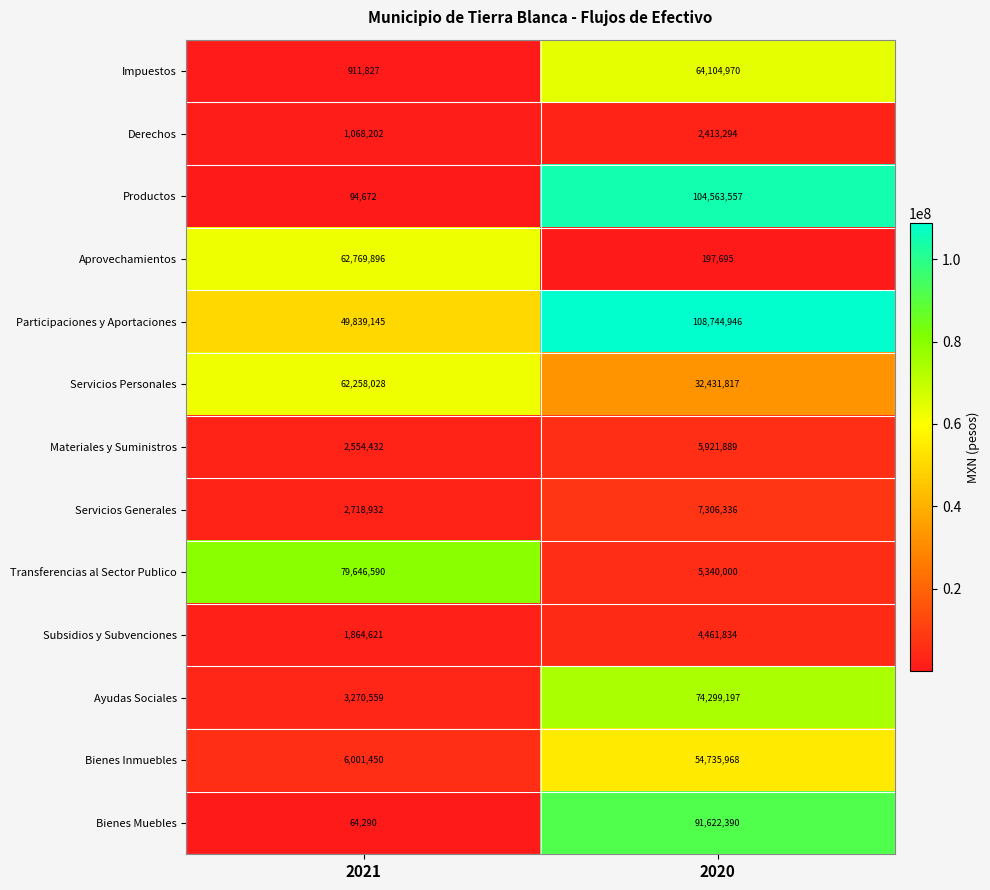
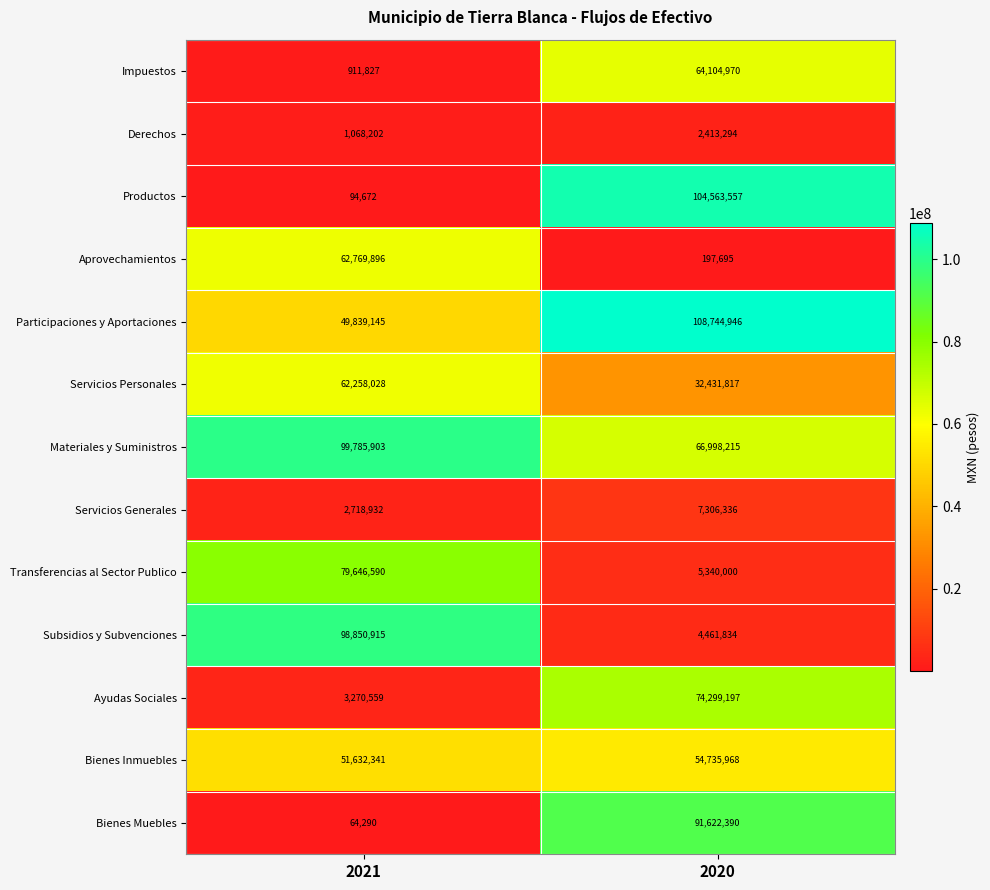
  {
    "Impuestos": {
      "2021": "911,827",
      "2020": "64,104,970"
    },
    "Derechos": {
      "2021": "1,068,202",
      "2020": "2,413,294"
    },
    "Productos": {
      "2021": "94,672",
      "2020": "104,563,557"
    },
    "Aprovechamientos": {
      "2021": "62,769,896",
      "2020": "197,695"
    },
    "Participaciones y Aportaciones": {
      "2021": "49,839,145",
      "2020": "108,744,946"
    },
    "Servicios Personales": {
      "2021": "62,258,028",
      "2020": "32,431,817"
    },
    "Materiales y Suministros": {
-     "2021": "2,554,432",
-     "2020": "5,921,889"
+     "2021": "99,785,903",
+     "2020": "66,998,215"
    },
    "Servicios Generales": {
      "2021": "2,718,932",
      "2020": "7,306,336"
    },
    "Transferencias al Sector Publico": {
      "2021": "79,646,590",
      "2020": "5,340,000"
    },
    "Subsidios y Subvenciones": {
-     "2021": "1,864,621",
+     "2021": "98,850,915",
      "2020": "4,461,834"
    },
    "Ayudas Sociales": {
      "2021": "3,270,559",
      "2020": "74,299,197"
    },
    "Bienes Inmuebles": {
-     "2021": "6,001,450",
+     "2021": "51,632,341",
      "2020": "54,735,968"
    },
    "Bienes Muebles": {
      "2021": "64,290",
      "2020": "91,622,390"
    }
  }
